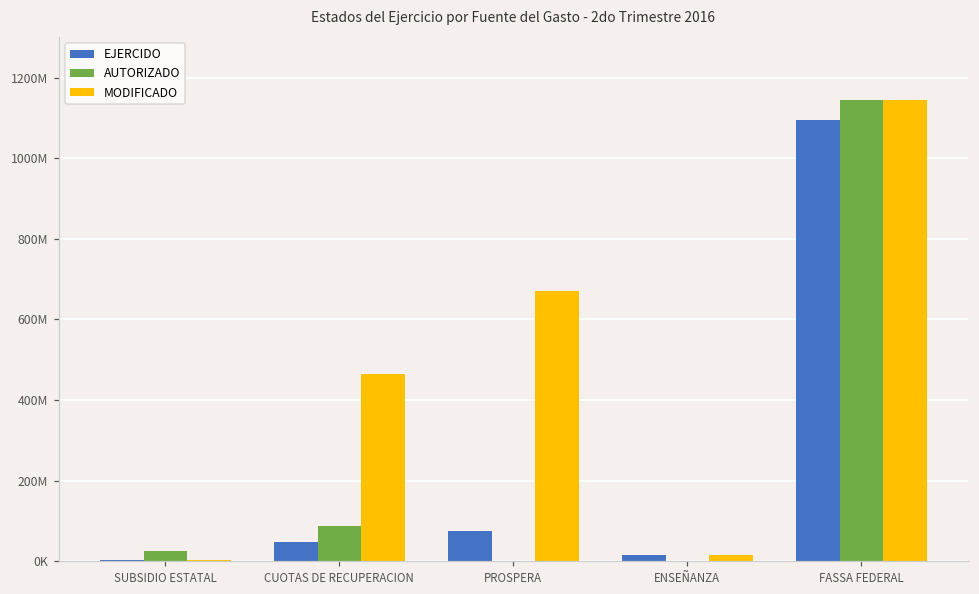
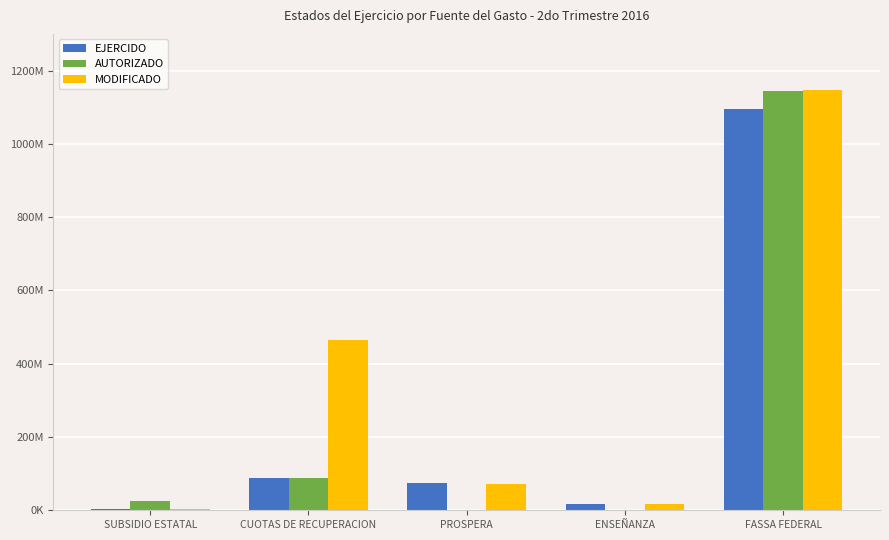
  {
    "EJERCIDO": {
-     "CUOTAS DE RECUPERACION": 50000000,
+     "CUOTAS DE RECUPERACION": 90000000,
      "PROSPERA": 80000000,
      "ENSEÑANZA": 20000000,
      "FASSA FEDERAL": 1090000000
    },
    "AUTORIZADO": {
      "SUBSIDIO ESTATAL": 30000000,
      "CUOTAS DE RECUPERACION": 90000000,
      "PROSPERA": 0,
      "ENSEÑANZA": 0,
      "FASSA FEDERAL": 1150000000
    },
    "MODIFICADO": {
      "CUOTAS DE RECUPERACION": 460000000,
-     "PROSPERA": 670000000,
+     "PROSPERA": 70000000,
      "ENSEÑANZA": 20000000,
      "FASSA FEDERAL": 1150000000
    }
  }
